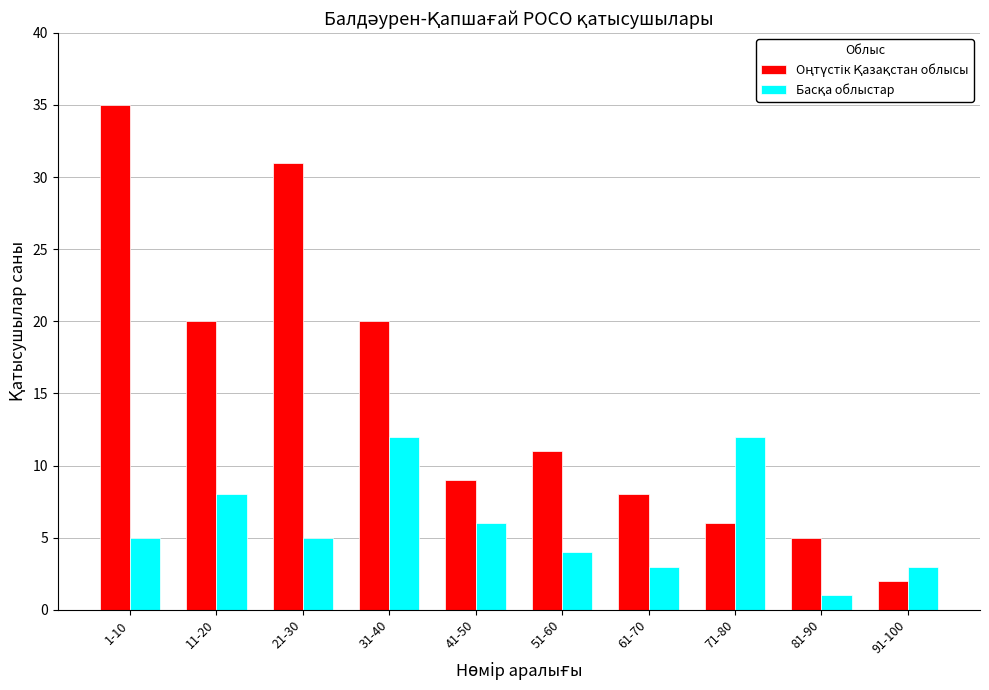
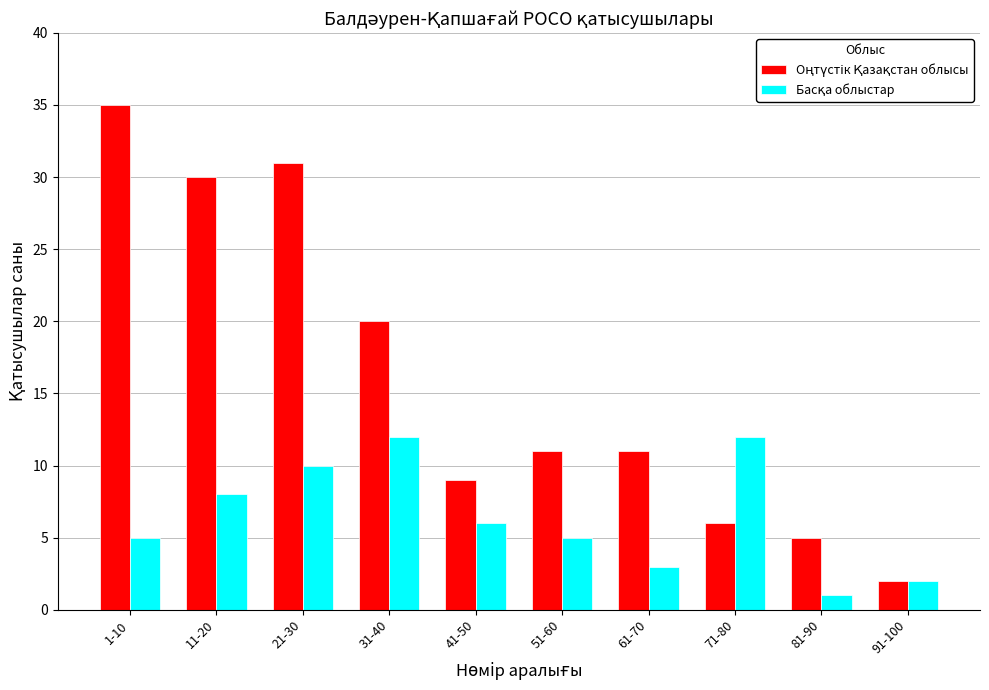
  {
    "Оңтүстік Қазақстан облысы": {
      "1-10": 35,
-     "11-20": 20,
+     "11-20": 30,
      "21-30": 31,
      "31-40": 20,
      "41-50": 9,
      "51-60": 11,
-     "61-70": 8,
+     "61-70": 11,
      "71-80": 6,
      "81-90": 5,
      "91-100": 2
    },
    "Басқа облыстар": {
      "1-10": 5,
      "11-20": 8,
-     "21-30": 5,
+     "21-30": 10,
      "31-40": 12,
      "41-50": 6,
-     "51-60": 4,
+     "51-60": 5,
      "61-70": 3,
      "71-80": 12,
      "81-90": 1,
-     "91-100": 3
+     "91-100": 2
    }
  }
